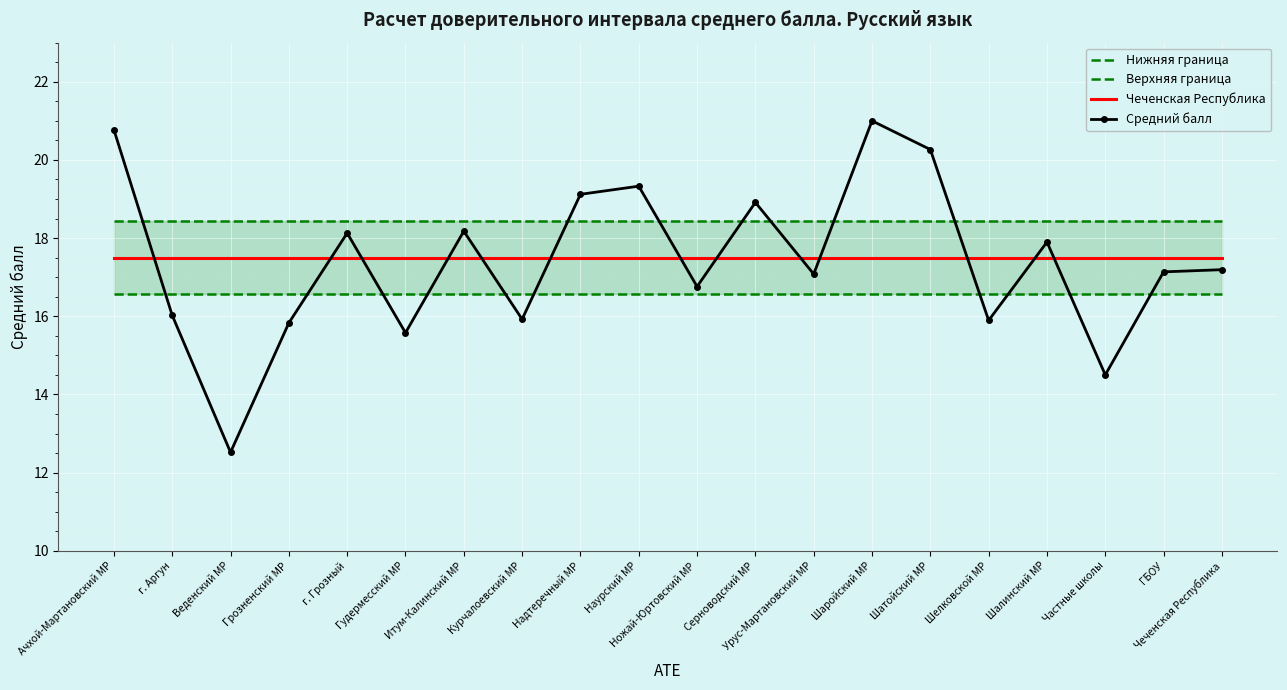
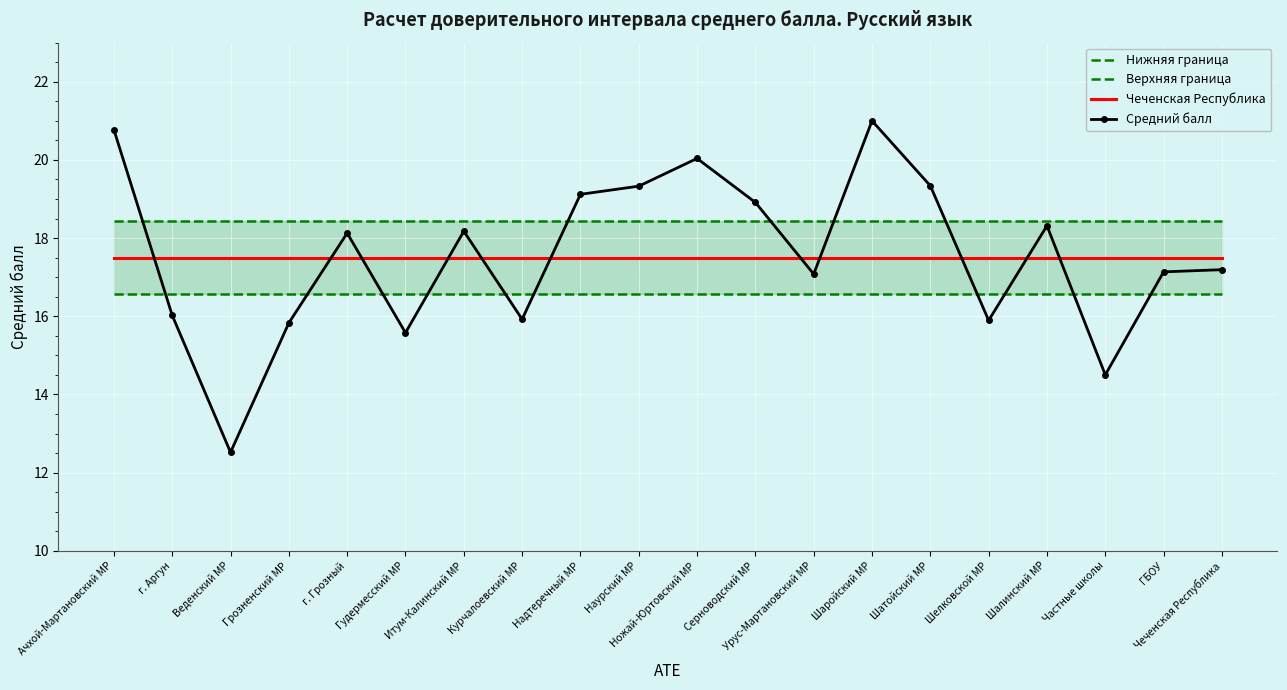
  {
    "Чеченская Республика": {
      "Ачхой-Мартановский МР": 17.5,
      "г. Аргун": 17.5,
      "Веденский МР": 17.5,
      "Грозненский МР": 17.5,
      "г. Грозный": 17.5,
      "Гудермесский МР": 17.5,
      "Итум-Калинский МР": 17.5,
      "Курчалоевский МР": 17.5,
      "Надтеречный МР": 17.5,
      "Наурский МР": 17.5,
      "Ножай-Юртовский МР": 17.5,
      "Серноводский МР": 17.5,
      "Урус-Мартановский МР": 17.5,
      "Шаройский МР": 17.5,
      "Шатойский МР": 17.5,
      "Шелковской МР": 17.5,
      "Шалинский МР": 17.5,
      "Частные школы": 17.5,
      "ГБОУ": 17.5,
      "Чеченская Республика": 17.5
    },
    "Средний балл": {
      "Ачхой-Мартановский МР": 20.8,
      "г. Аргун": 16.0,
      "Веденский МР": 12.5,
      "Грозненский МР": 15.8,
      "г. Грозный": 18.1,
      "Гудермесский МР": 15.6,
      "Итум-Калинский МР": 18.2,
      "Курчалоевский МР": 15.9,
      "Надтеречный МР": 19.1,
      "Наурский МР": 19.3,
-     "Ножай-Юртовский МР": 16.8,
+     "Ножай-Юртовский МР": 20.0,
      "Серноводский МР": 18.9,
      "Урус-Мартановский МР": 17.1,
      "Шаройский МР": 21.0,
-     "Шатойский МР": 20.3,
+     "Шатойский МР": 19.3,
      "Шелковской МР": 15.9,
-     "Шалинский МР": 17.9,
+     "Шалинский МР": 18.3,
      "Частные школы": 14.5,
      "ГБОУ": 17.1,
      "Чеченская Республика": 17.2
    }
  }
